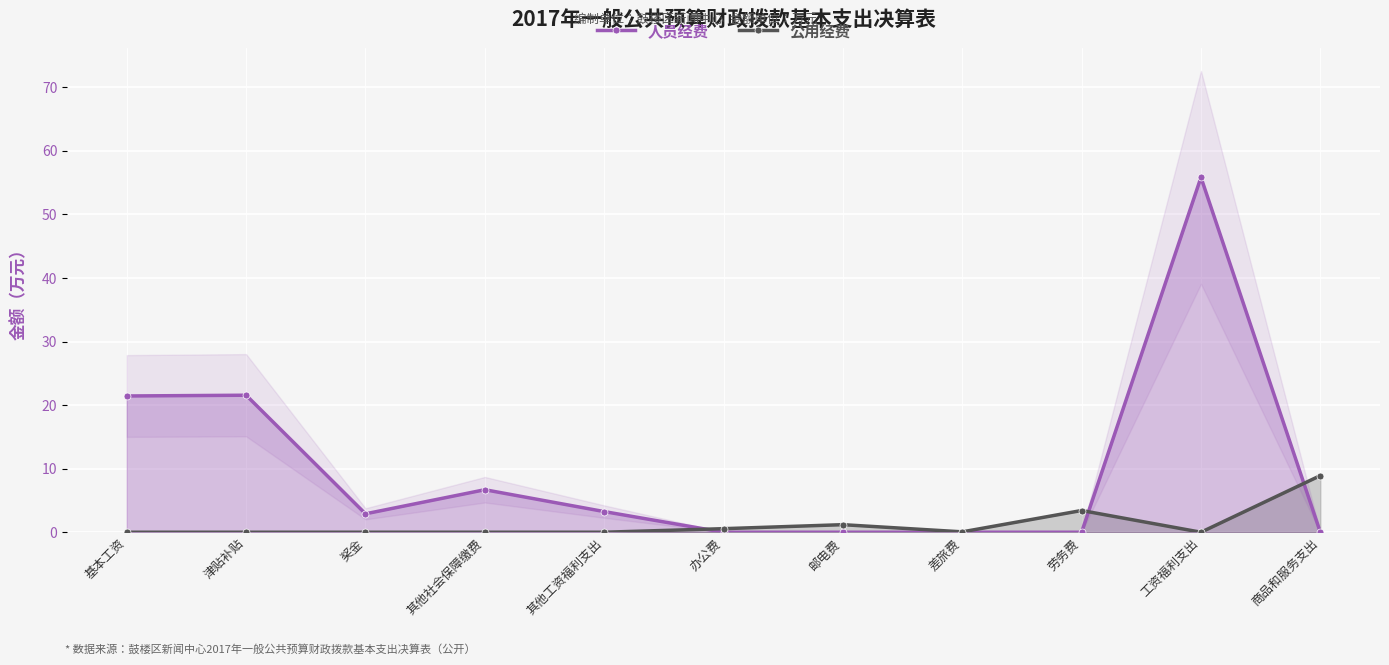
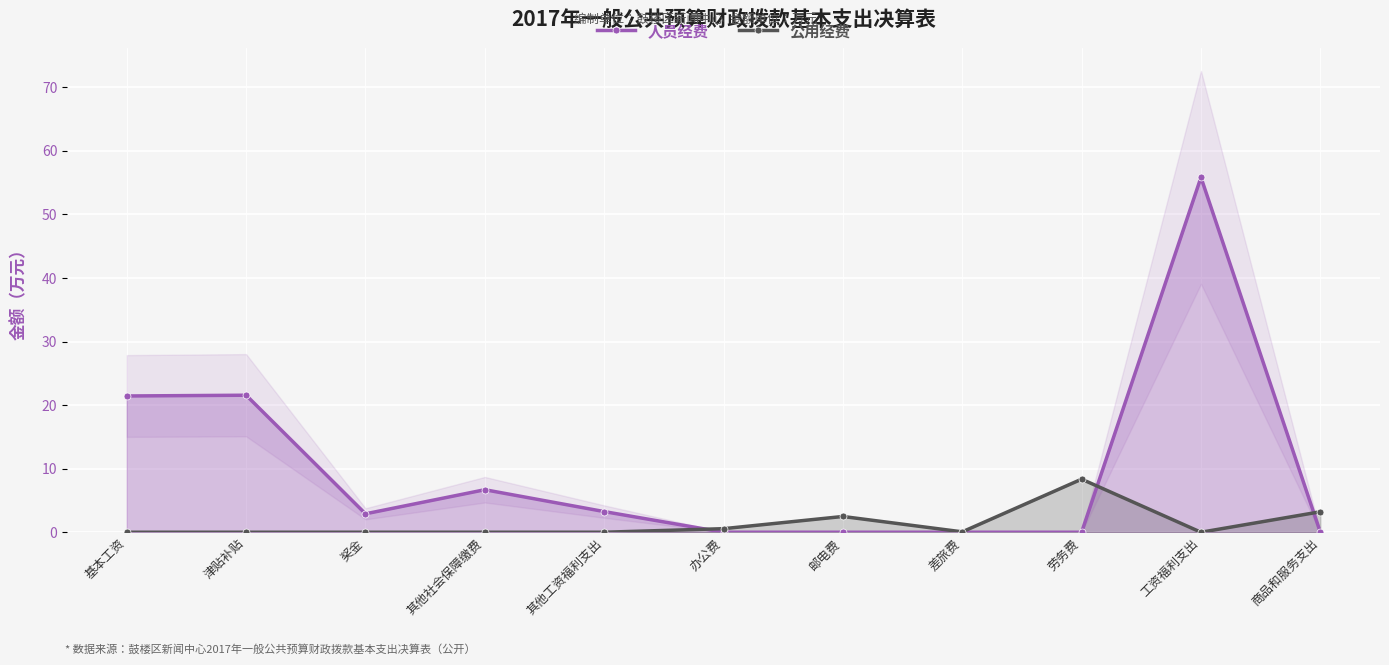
  {
    "公用经费": {
      "基本工资": 0,
      "津贴补贴": 0,
      "奖金": 0,
      "其他社会保障缴费": 0,
      "其他工资福利支出": 0,
      "办公费": 1,
-     "邮电费": 1,
-     "劳务费": 3,
+     "邮电费": 2,
+     "劳务费": 8,
      "工资福利支出": 0,
-     "商品和服务支出": 9
+     "商品和服务支出": 3
    }
  }
